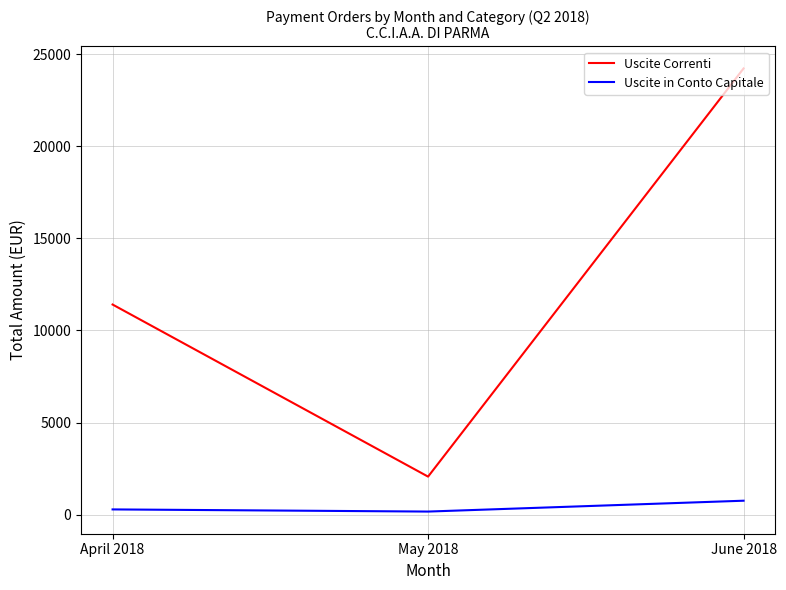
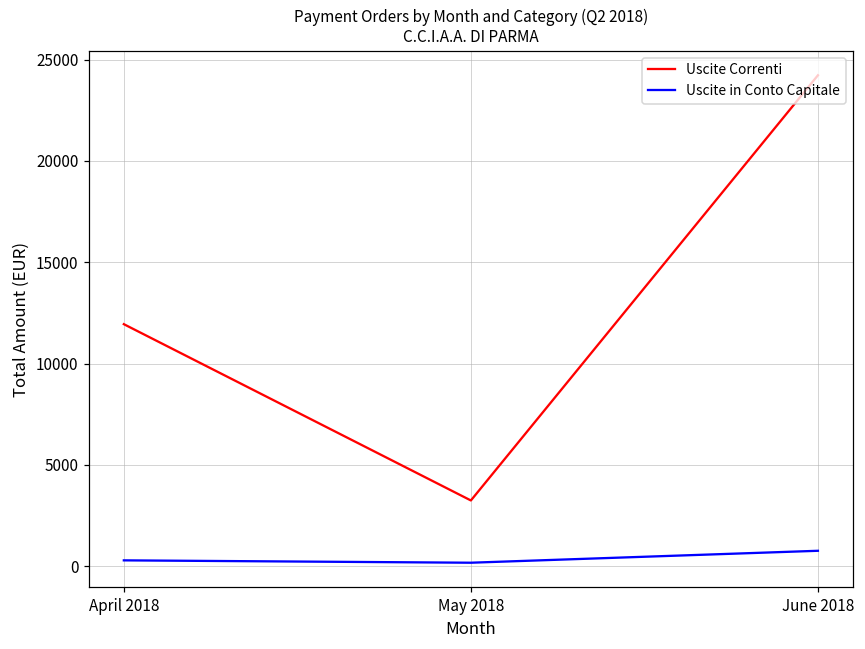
  {
    "Uscite Correnti": {
-     "April 2018": 11400,
-     "May 2018": 2100
+     "April 2018": 11900,
+     "May 2018": 3200
    },
    "Uscite in Conto Capitale": {
      "April 2018": 300,
      "May 2018": 200,
      "June 2018": 800
    }
  }
